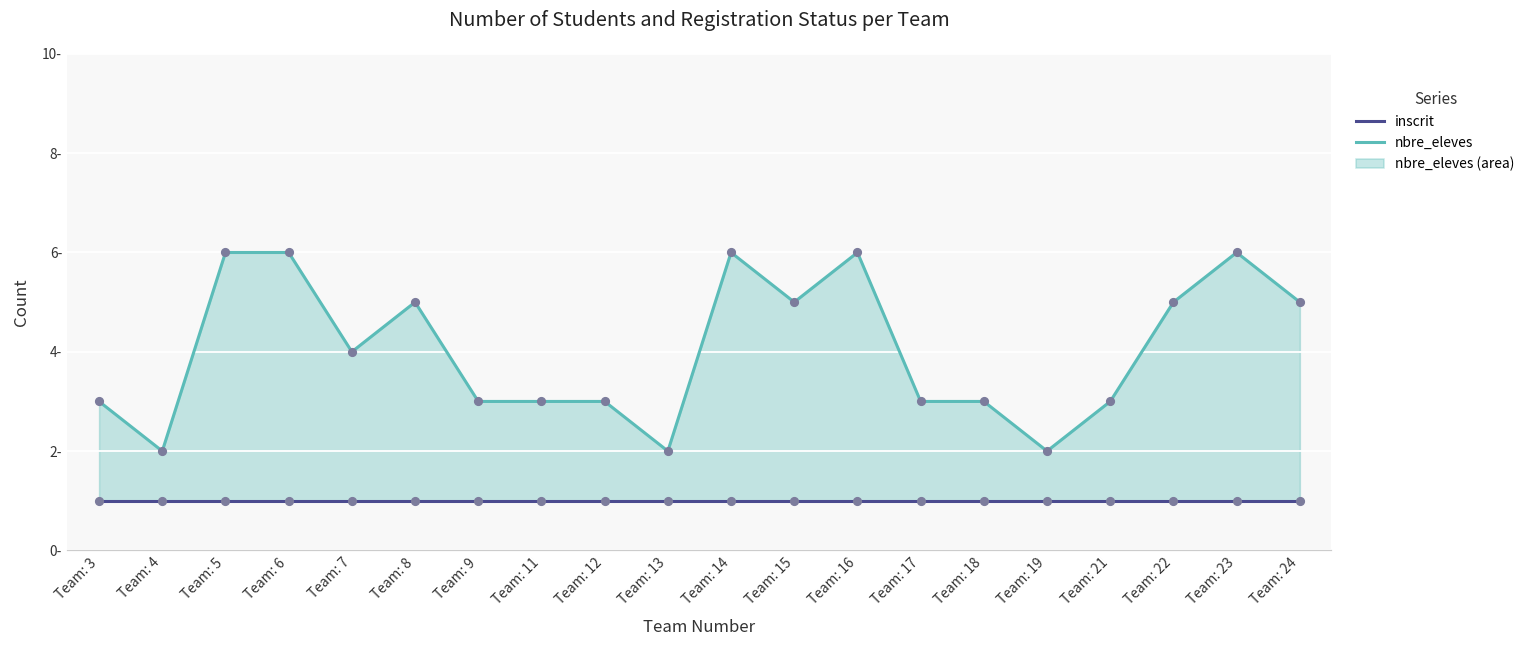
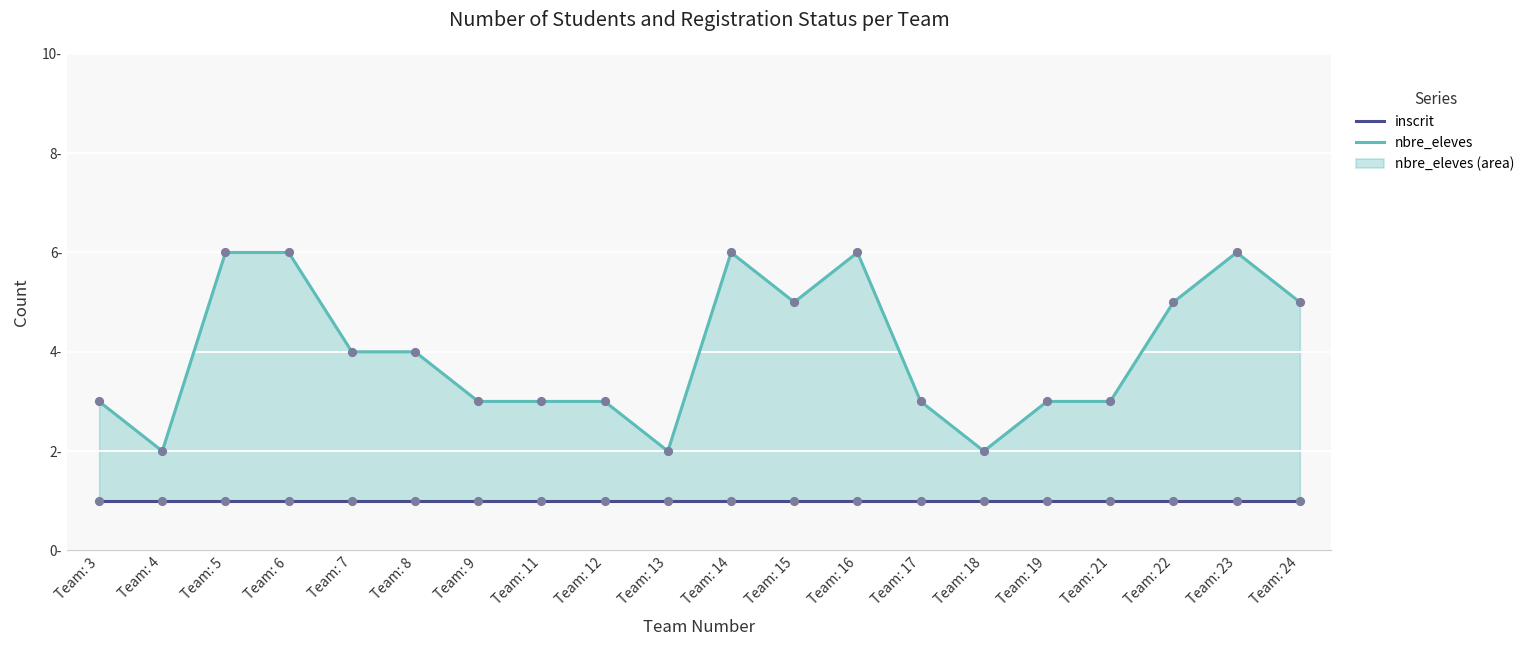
  {
    "nbre_eleves": {
      "Team: 3": "3-",
      "Team: 4": "2-",
      "Team: 5": "6-",
      "Team: 6": "6-",
      "Team: 7": "4-",
-     "Team: 8": "5-",
+     "Team: 8": "4-",
      "Team: 9": "3-",
      "Team: 11": "3-",
      "Team: 12": "3-",
      "Team: 13": "2-",
      "Team: 14": "6-",
      "Team: 15": "5-",
      "Team: 16": "6-",
      "Team: 17": "3-",
-     "Team: 18": "3-",
-     "Team: 19": "2-",
+     "Team: 18": "2-",
+     "Team: 19": "3-",
      "Team: 21": "3-",
      "Team: 22": "5-",
      "Team: 23": "6-",
      "Team: 24": "5-"
    },
    "inscrit": {
      "Team: 3": "1-",
      "Team: 4": "1-",
      "Team: 5": "1-",
      "Team: 6": "1-",
      "Team: 7": "1-",
      "Team: 8": "1-",
      "Team: 9": "1-",
      "Team: 11": "1-",
      "Team: 12": "1-",
      "Team: 13": "1-",
      "Team: 14": "1-",
      "Team: 15": "1-",
      "Team: 16": "1-",
      "Team: 17": "1-",
      "Team: 18": "1-",
      "Team: 19": "1-",
      "Team: 21": "1-",
      "Team: 22": "1-",
      "Team: 23": "1-",
      "Team: 24": "1-"
    }
  }
